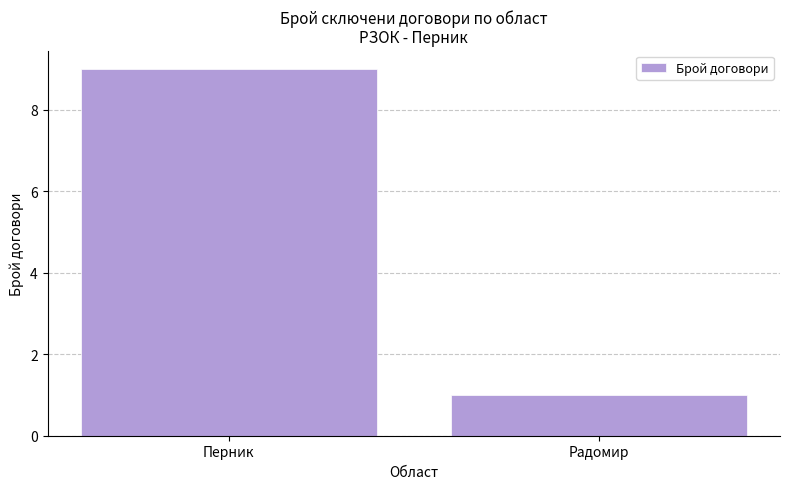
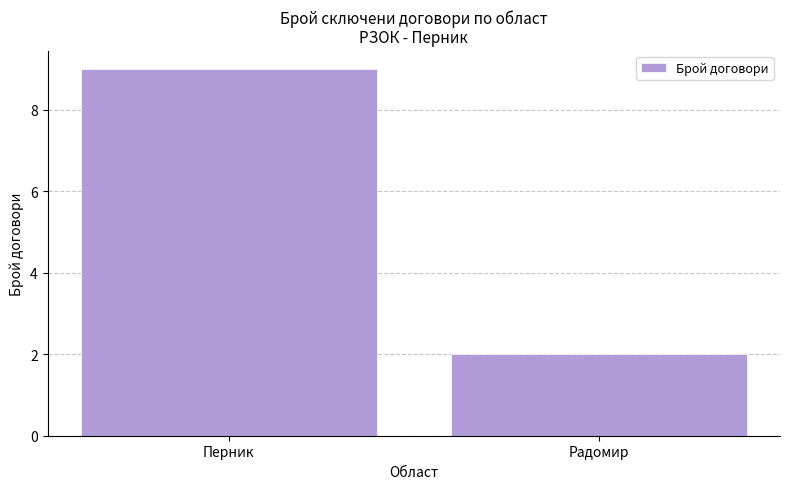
  {
    "Перник": 9,
-   "Радомир": 1
+   "Радомир": 2
  }
